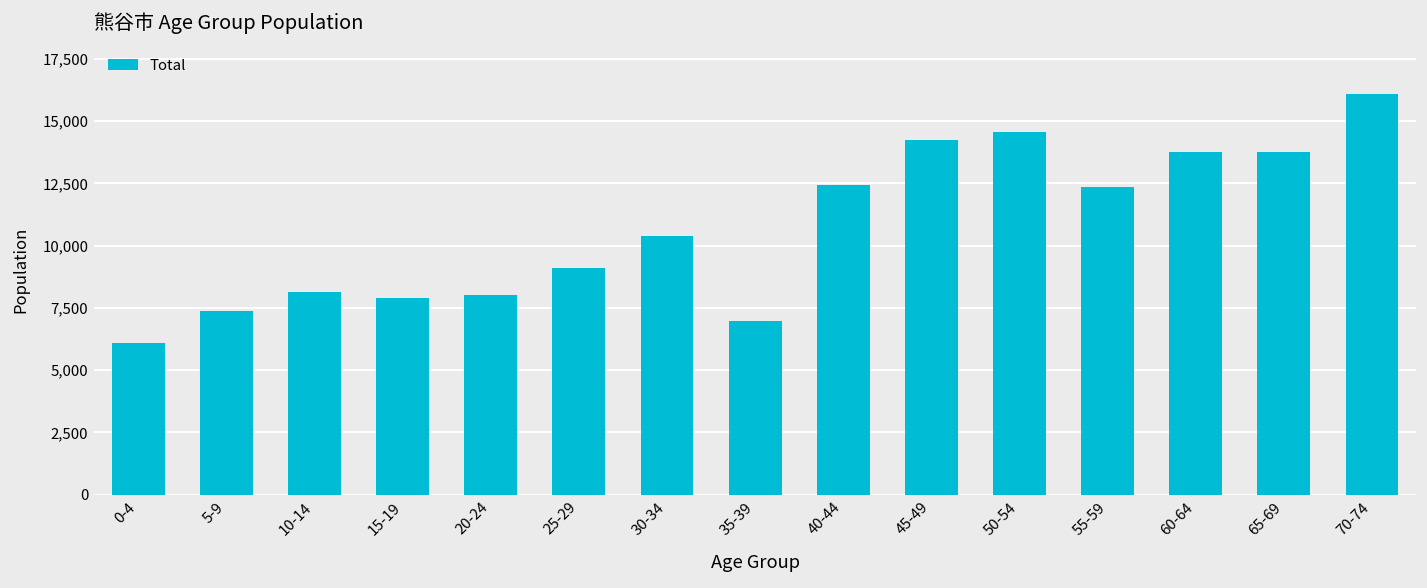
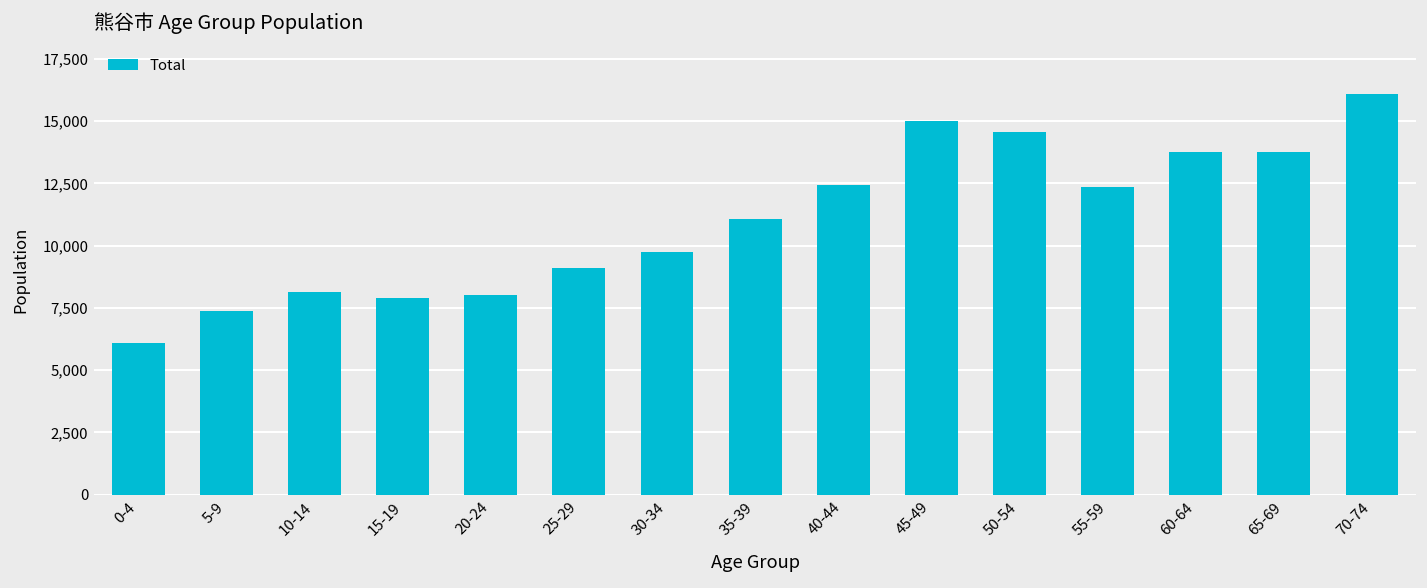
  {
    "0-4": "6,100",
    "5-9": "7,400",
    "10-14": "8,100",
    "15-19": "7,900",
    "20-24": "8,000",
    "25-29": "9,100",
-   "30-34": "10,400",
-   "35-39": "7,000",
+   "30-34": "9,800",
+   "35-39": "11,000",
    "40-44": "12,400",
-   "45-49": "14,200",
+   "45-49": "15,000",
    "50-54": "14,500",
    "55-59": "12,300",
    "60-64": "13,700",
    "65-69": "13,700",
    "70-74": "16,100"
  }
